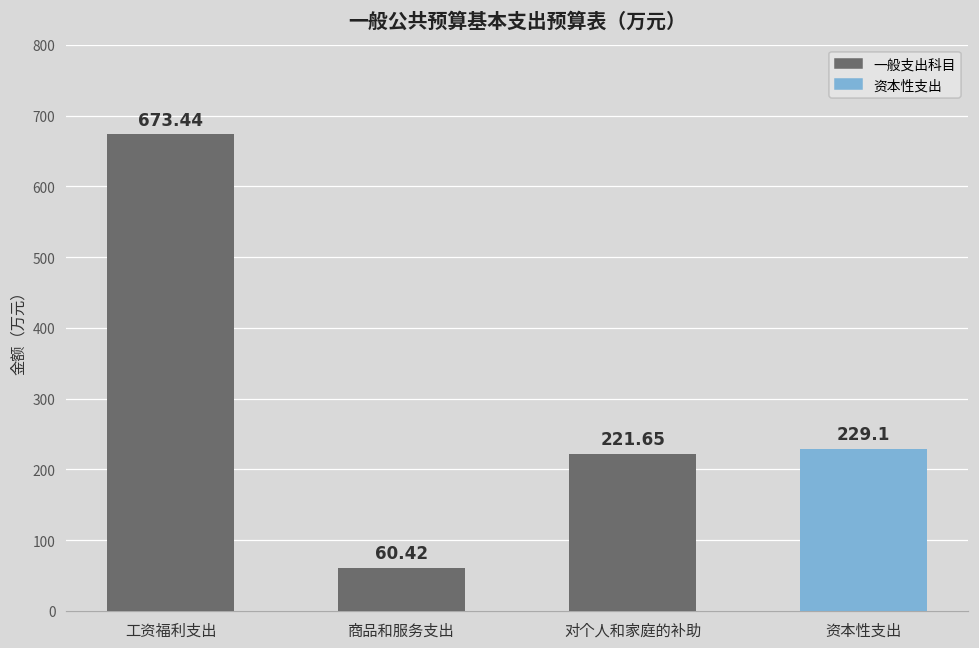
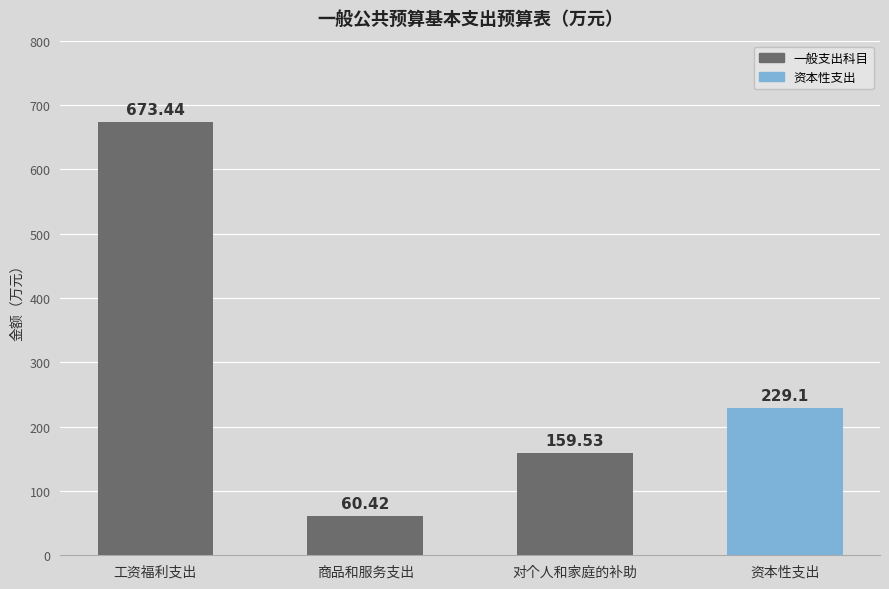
  {
    "工资福利支出": 673.44,
    "商品和服务支出": 60.42,
-   "对个人和家庭的补助": 221.65,
+   "对个人和家庭的补助": 159.53,
    "资本性支出": 229.1
  }
